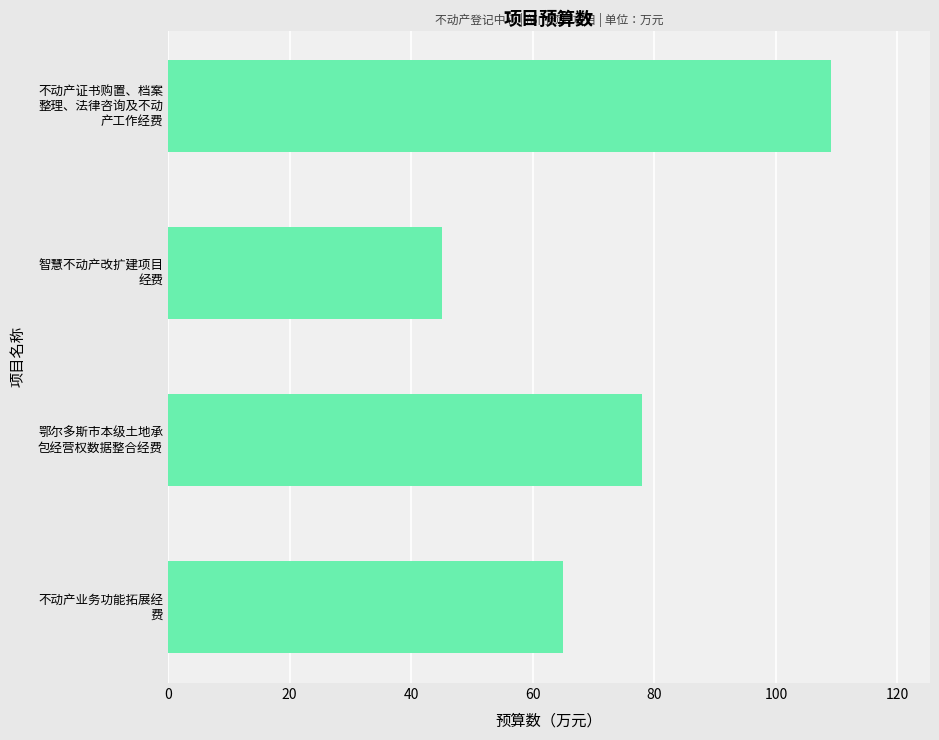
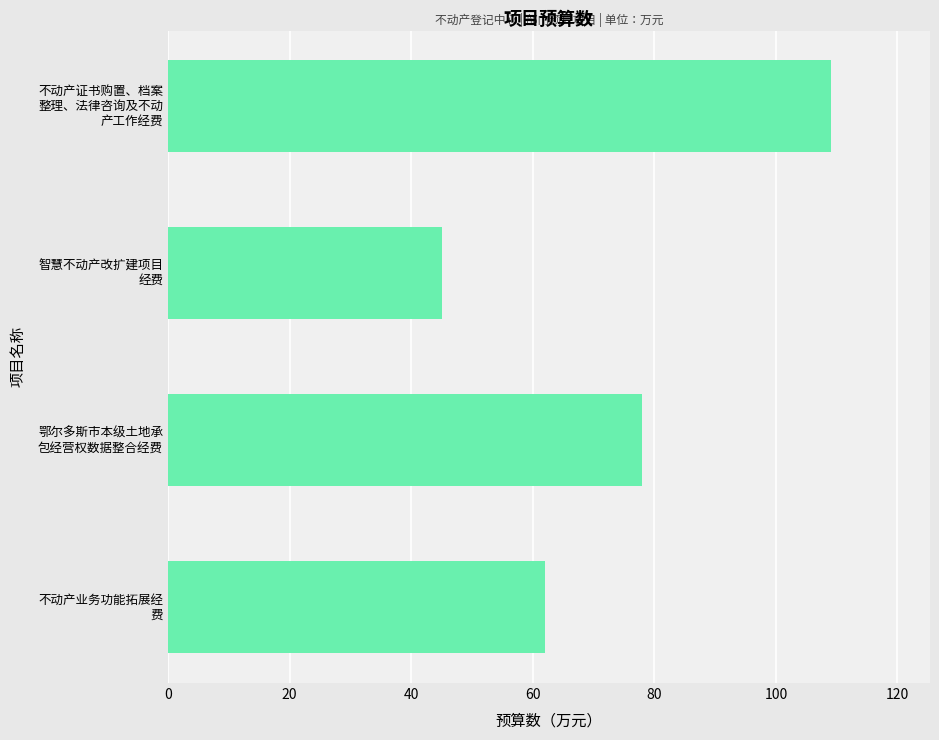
  {
    "不动产证书购置、档案 整理、法律咨询及不动 产工作经费": 109,
    "智慧不动产改扩建项目 经费": 45,
    "鄂尔多斯市本级土地承 包经营权数据整合经费": 78,
-   "不动产业务功能拓展经 费": 65
+   "不动产业务功能拓展经 费": 62
  }
